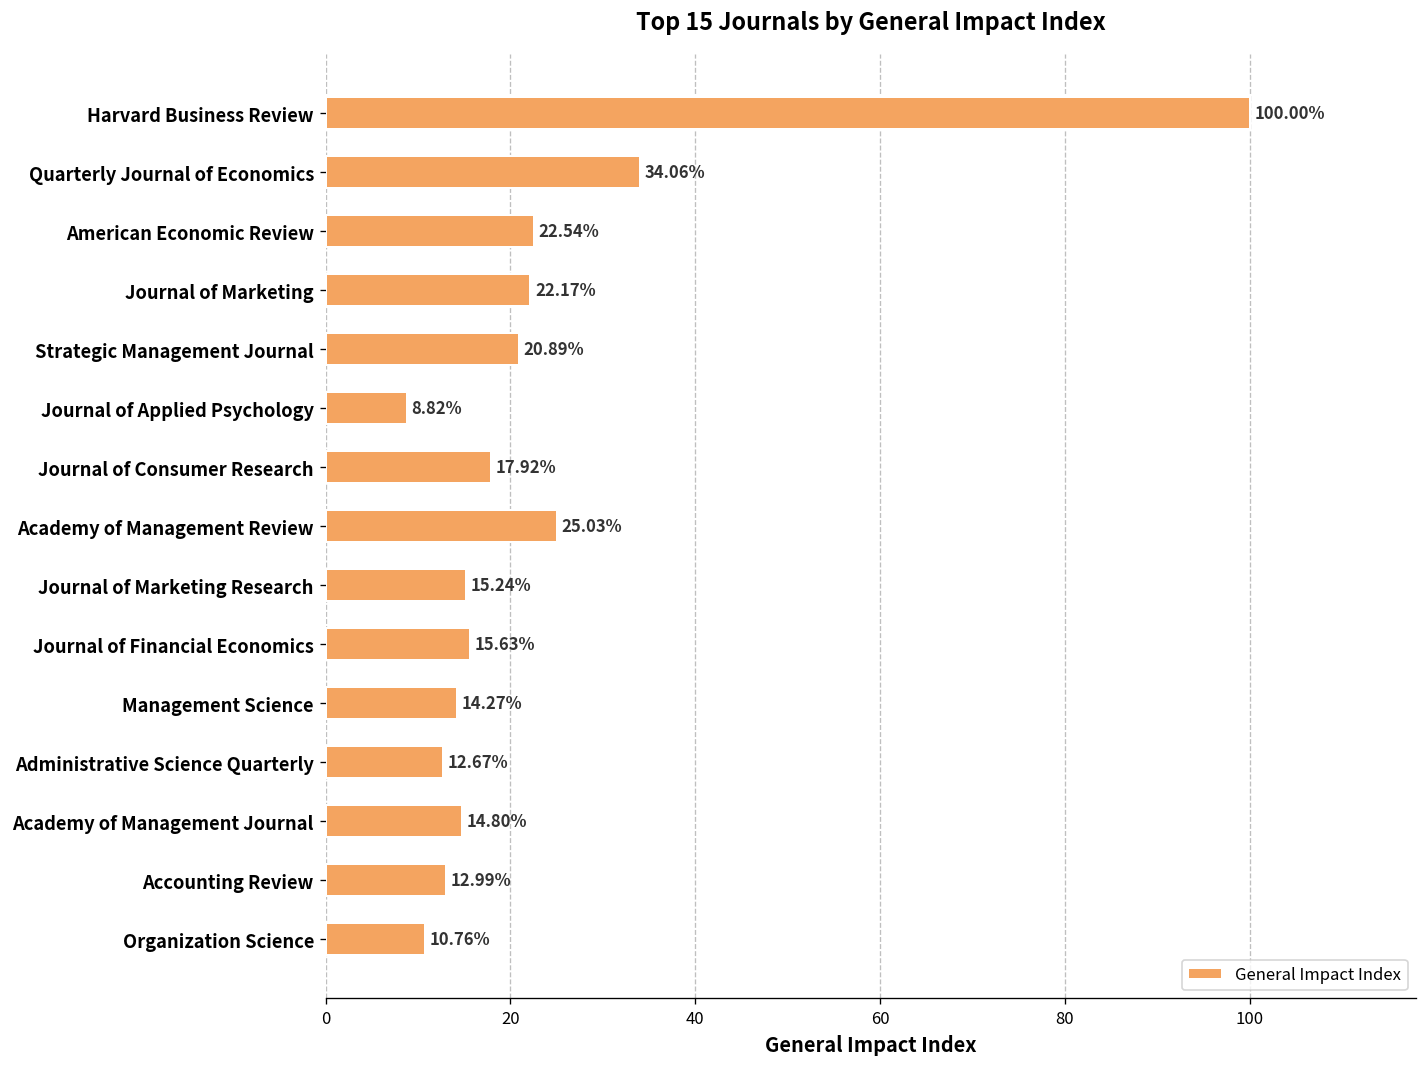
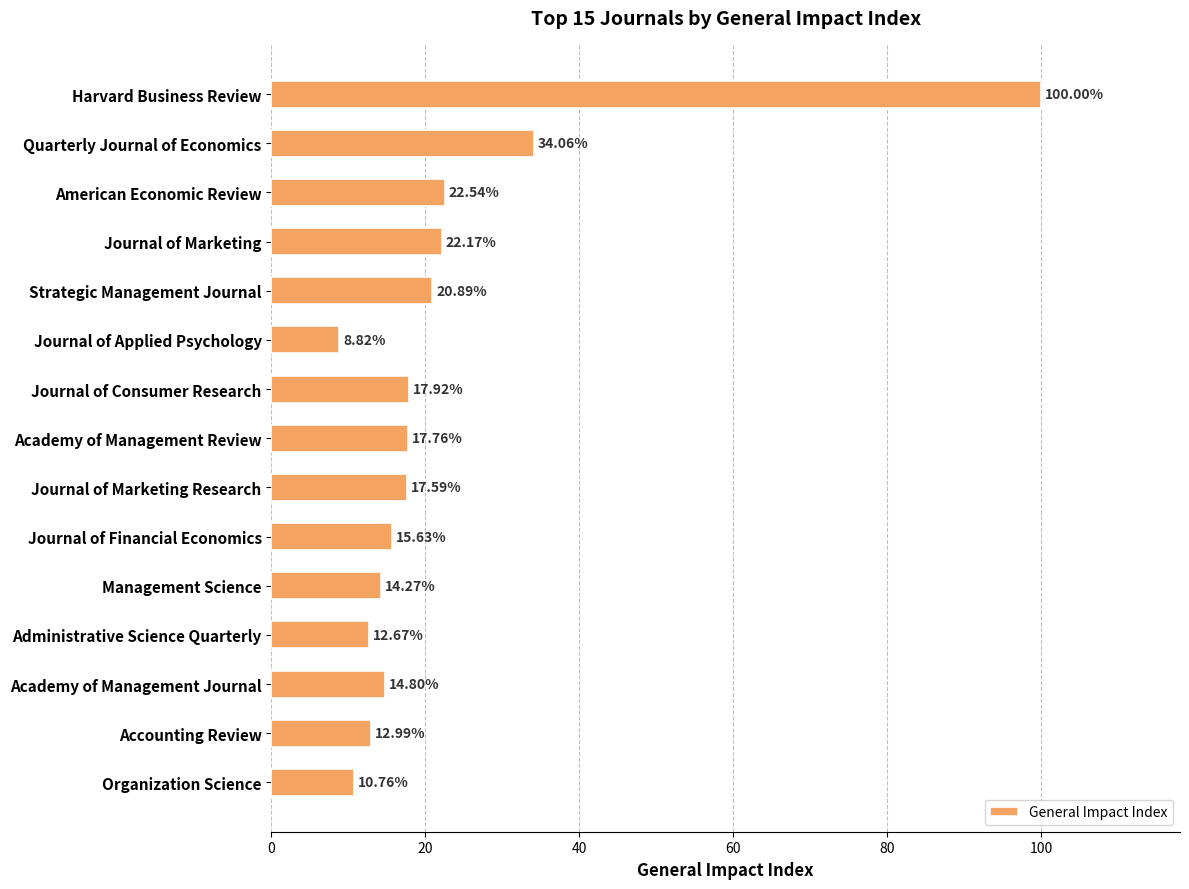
  {
    "Harvard Business Review": "100.00%",
    "Quarterly Journal of Economics": "34.06%",
    "American Economic Review": "22.54%",
    "Journal of Marketing": "22.17%",
    "Strategic Management Journal": "20.89%",
    "Journal of Applied Psychology": "8.82%",
    "Journal of Consumer Research": "17.92%",
-   "Academy of Management Review": "25.03%",
-   "Journal of Marketing Research": "15.24%",
+   "Academy of Management Review": "17.76%",
+   "Journal of Marketing Research": "17.59%",
    "Journal of Financial Economics": "15.63%",
    "Management Science": "14.27%",
    "Administrative Science Quarterly": "12.67%",
    "Academy of Management Journal": "14.80%",
    "Accounting Review": "12.99%",
    "Organization Science": "10.76%"
  }
